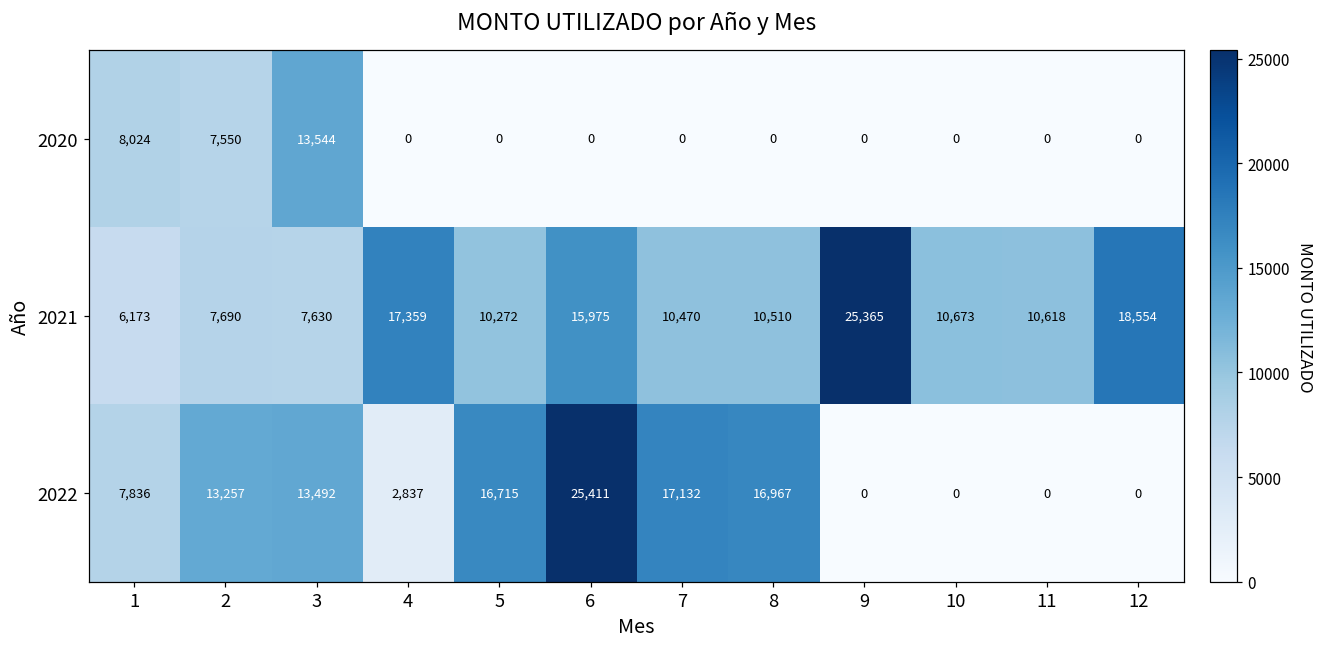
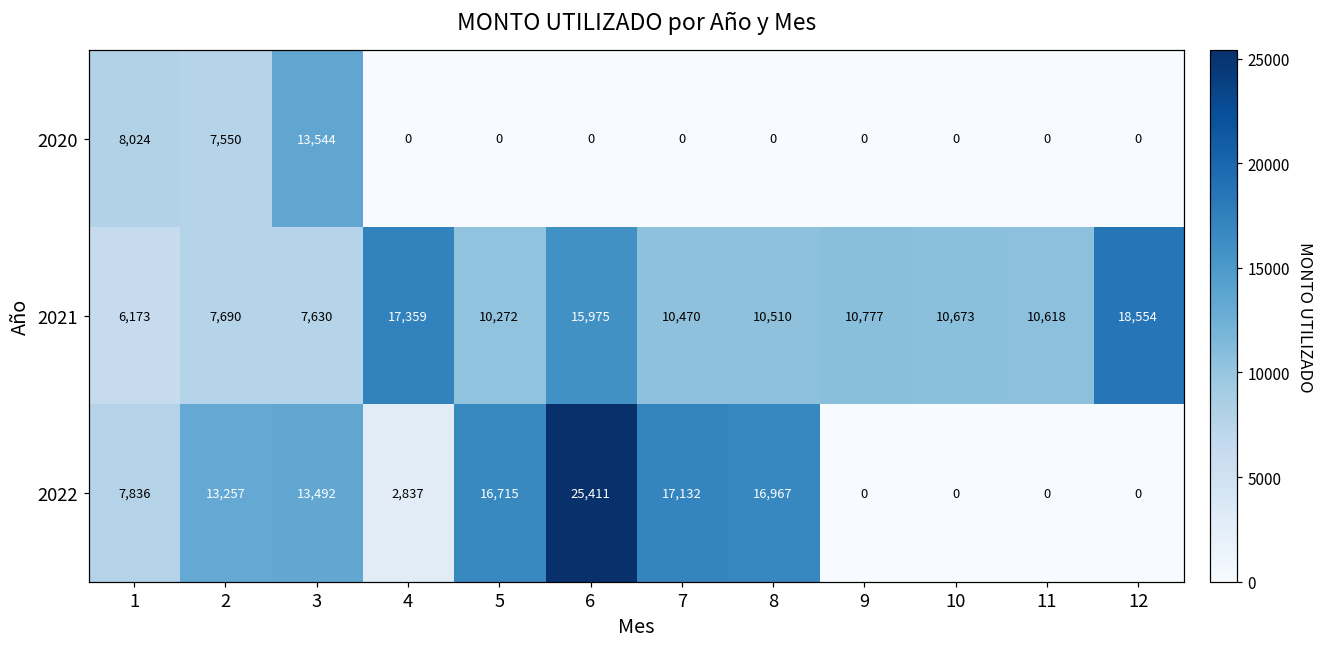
  {
    "2020": {
      "1": "8,024",
      "2": "7,550",
      "3": "13,544",
      "4": "0",
      "5": "0",
      "6": "0",
      "7": "0",
      "8": "0",
      "9": "0",
      "10": "0",
      "11": "0",
      "12": "0"
    },
    "2021": {
      "1": "6,173",
      "2": "7,690",
      "3": "7,630",
      "4": "17,359",
      "5": "10,272",
      "6": "15,975",
      "7": "10,470",
      "8": "10,510",
-     "9": "25,365",
+     "9": "10,777",
      "10": "10,673",
      "11": "10,618",
      "12": "18,554"
    },
    "2022": {
      "1": "7,836",
      "2": "13,257",
      "3": "13,492",
      "4": "2,837",
      "5": "16,715",
      "6": "25,411",
      "7": "17,132",
      "8": "16,967",
      "9": "0",
      "10": "0",
      "11": "0",
      "12": "0"
    }
  }
